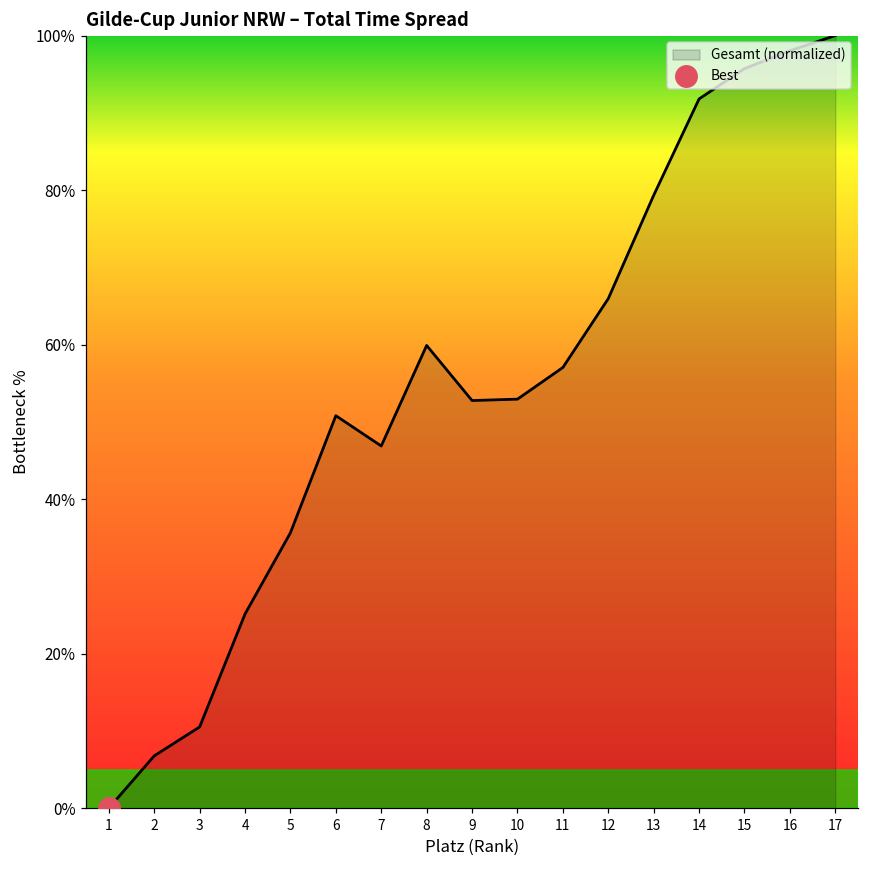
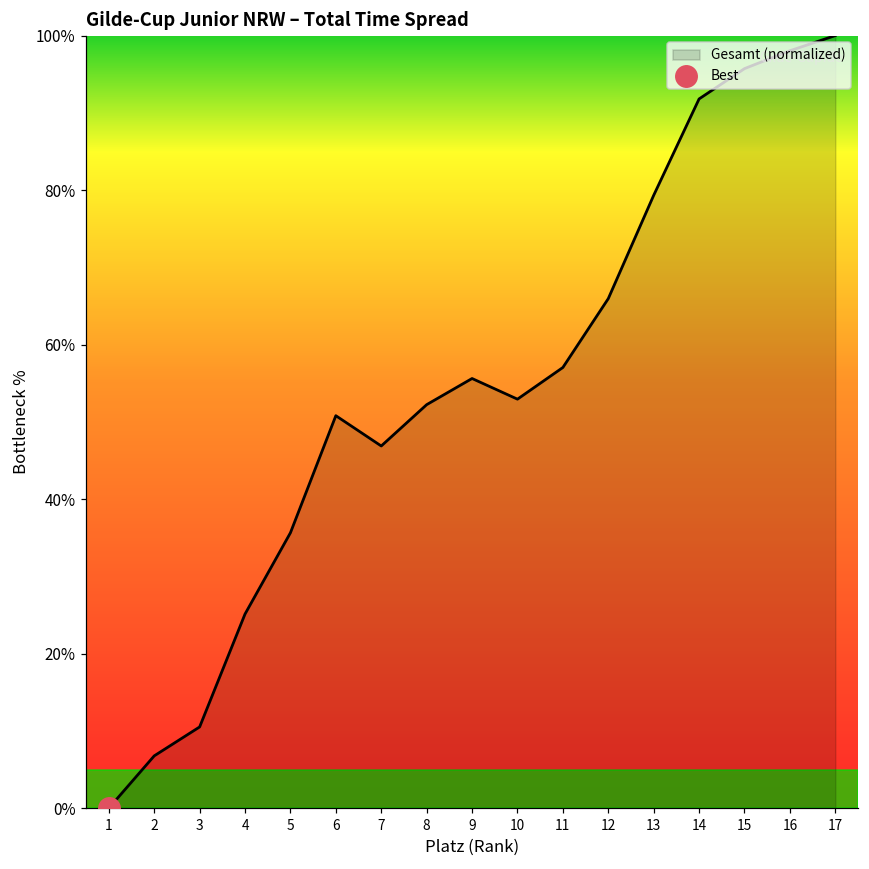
  {
    "Gesamt (normalized)": {
      "2": "7%",
      "3": "11%",
      "4": "25%",
      "5": "36%",
      "6": "51%",
      "7": "47%",
-     "8": "60%",
-     "9": "53%",
+     "8": "52%",
+     "9": "56%",
      "10": "53%",
      "11": "57%",
      "12": "66%",
      "13": "79%",
      "14": "92%",
      "17": "100%"
    }
  }
